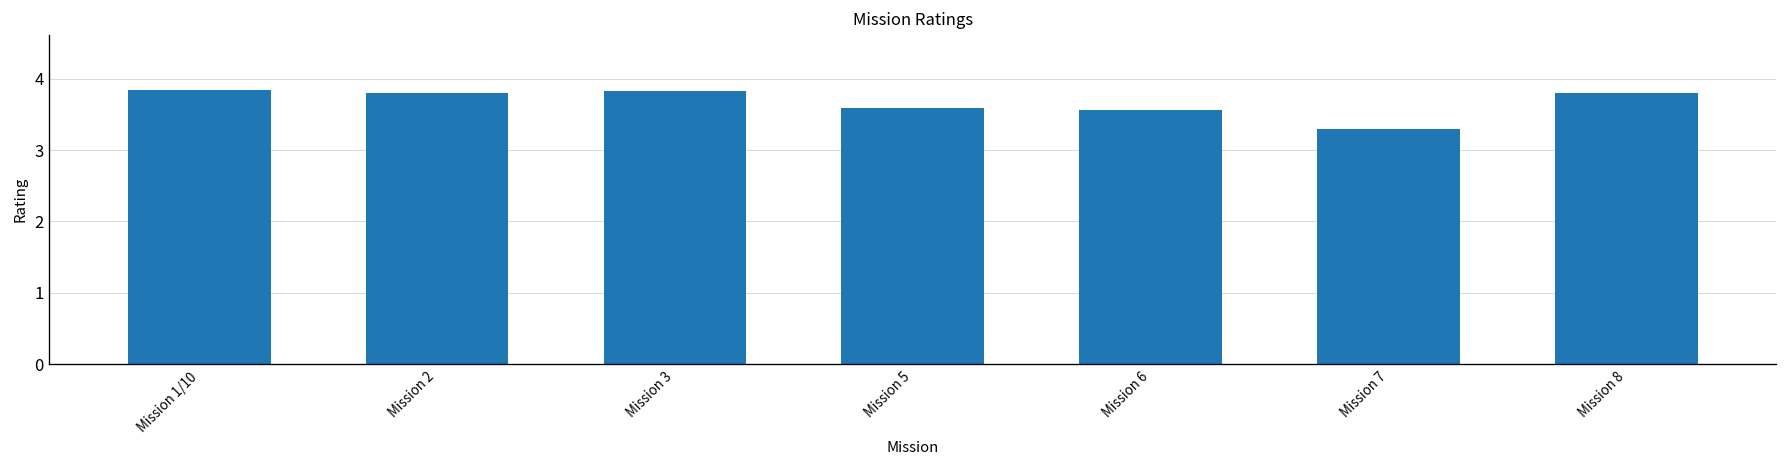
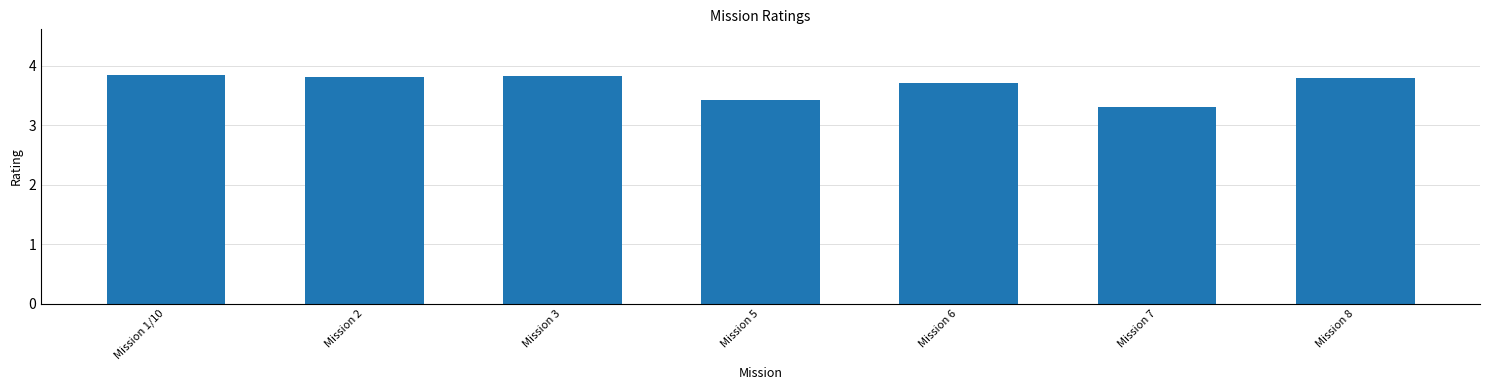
  {
    "Mission 1/10": 3.8,
    "Mission 2": 3.8,
    "Mission 3": 3.8,
-   "Mission 5": 3.6,
-   "Mission 6": 3.6,
+   "Mission 5": 3.4,
+   "Mission 6": 3.7,
    "Mission 7": 3.3,
    "Mission 8": 3.8
  }
